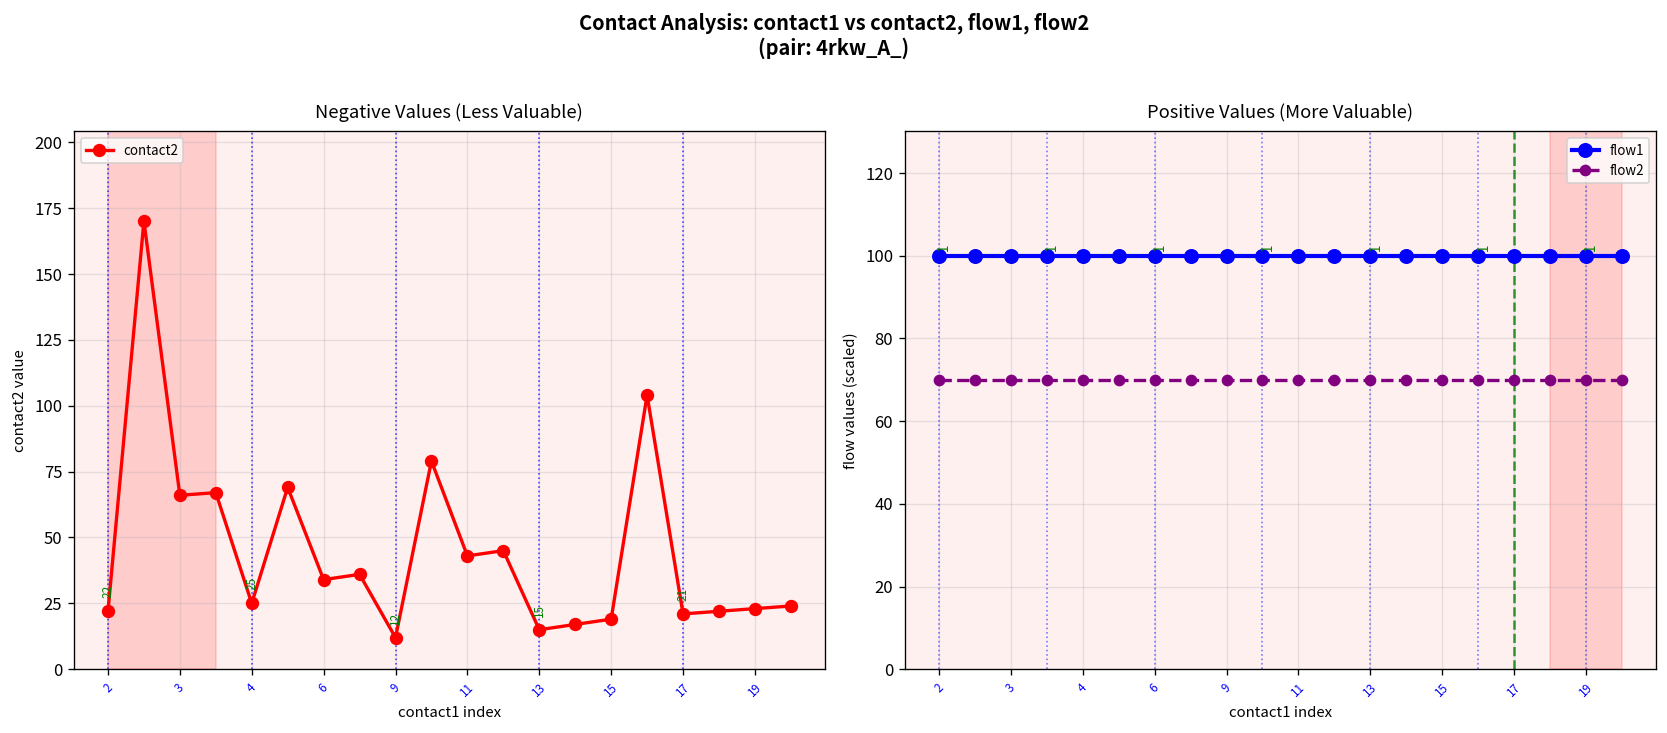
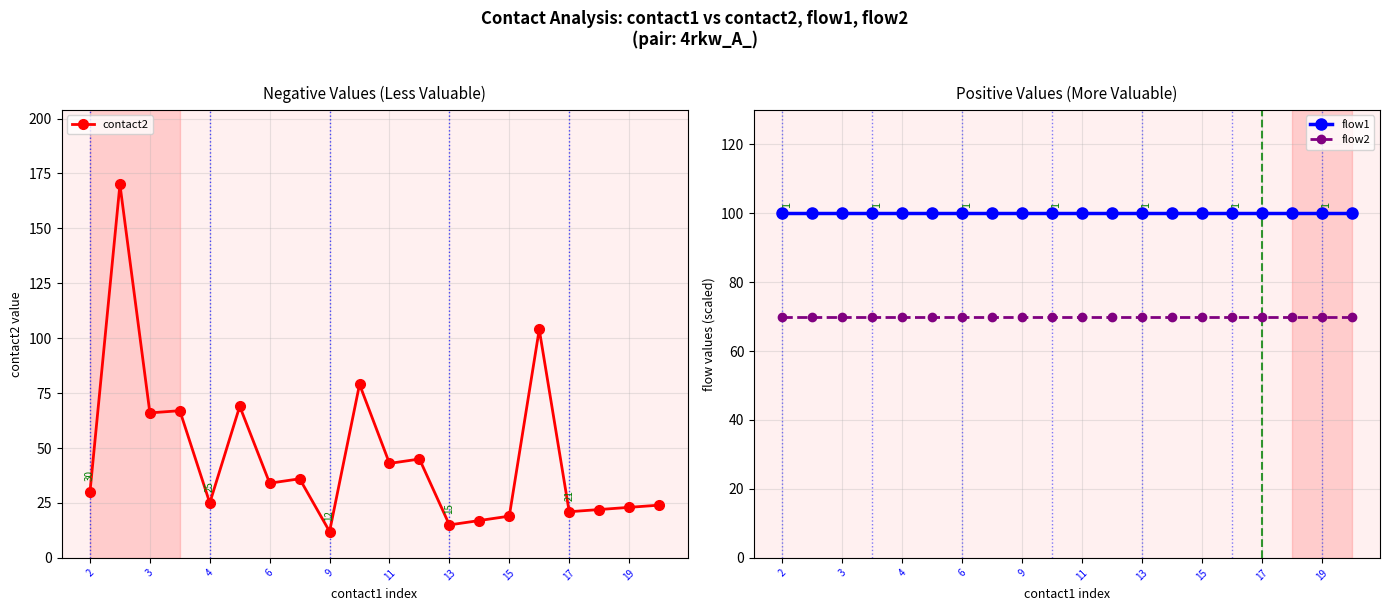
  {
    "Negative Values (Less Valuable)": {
-     "2": 22,
+     "2": 30,
      "4": 25
    },
    "Positive Values (More Valuable)": {
      "flow1": {
        "4": 100
      },
      "flow2": {
        "2": 70,
        "4": 70,
        "6": 70
      }
    }
  }
